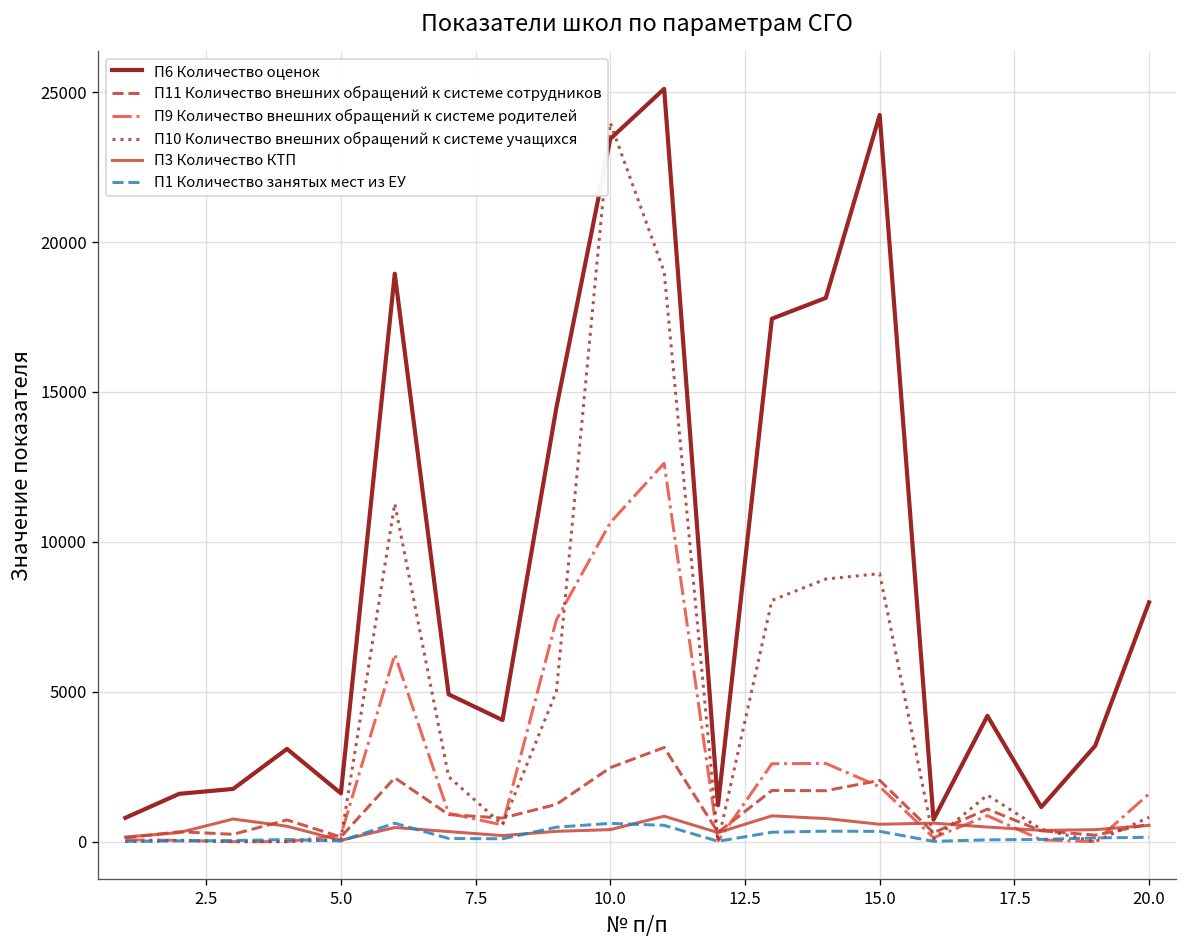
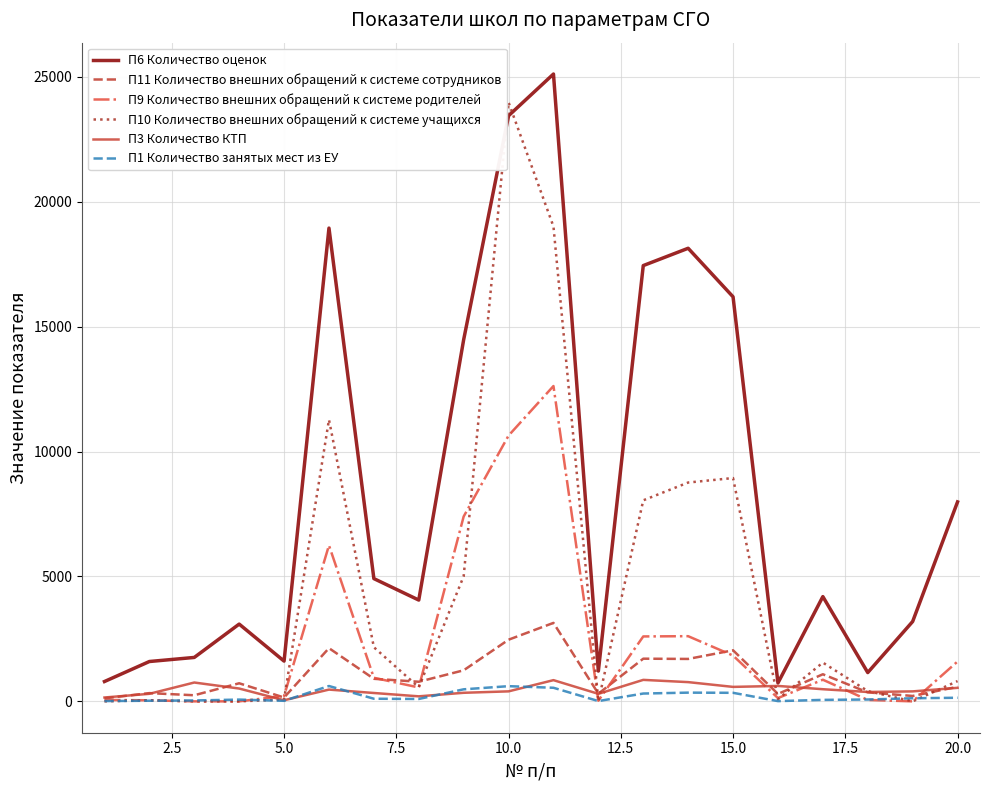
  {
    "П6 Количество оценок": {
      "5.0": 1600,
      "10.0": 23400,
-     "15.0": 24200,
+     "15.0": 16200,
      "20.0": 8000
    },
    "П1 Количество занятых мест из ЕУ": {
      "10.0": 600,
      "15.0": 300,
      "20.0": 100
    }
  }
